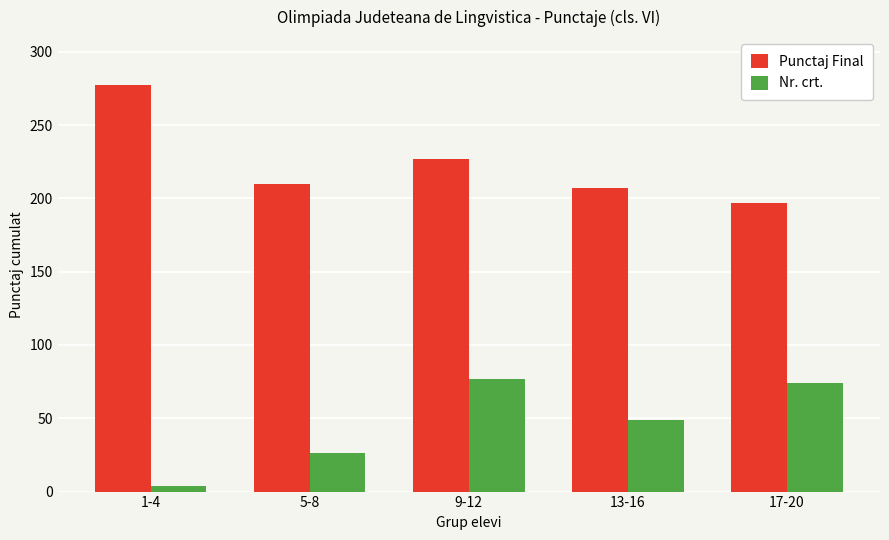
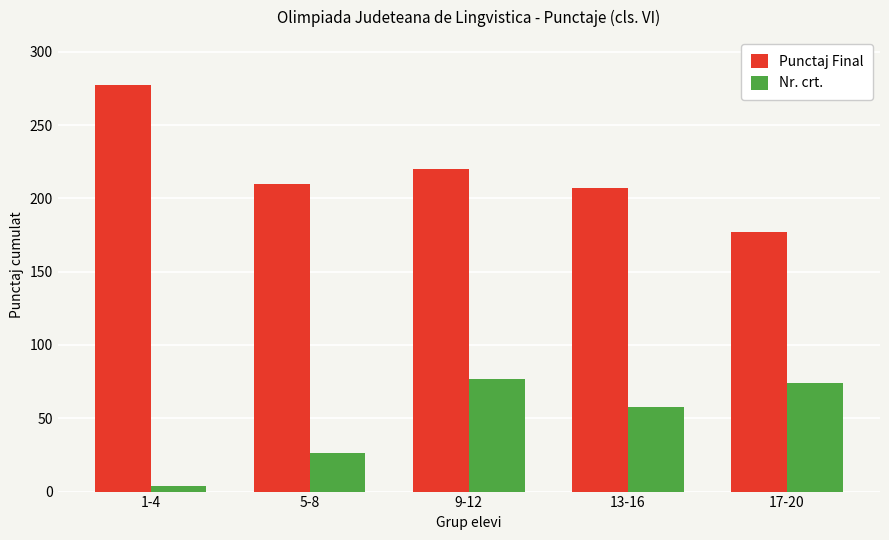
  {
    "Punctaj Final": {
      "1-4": 277,
      "5-8": 210,
-     "9-12": 227,
+     "9-12": 220,
      "13-16": 207,
-     "17-20": 197
+     "17-20": 177
    },
    "Nr. crt.": {
      "1-4": 4,
      "5-8": 26,
      "9-12": 77,
-     "13-16": 49,
+     "13-16": 58,
      "17-20": 74
    }
  }
